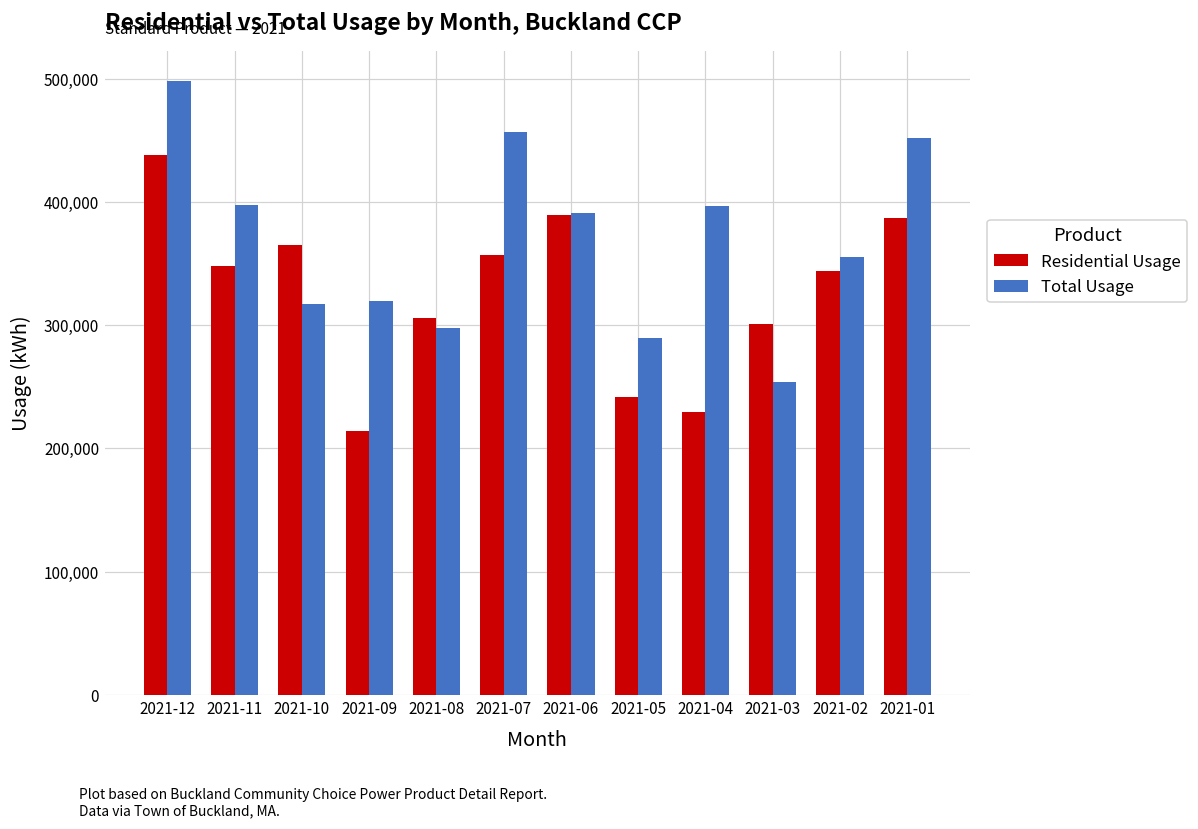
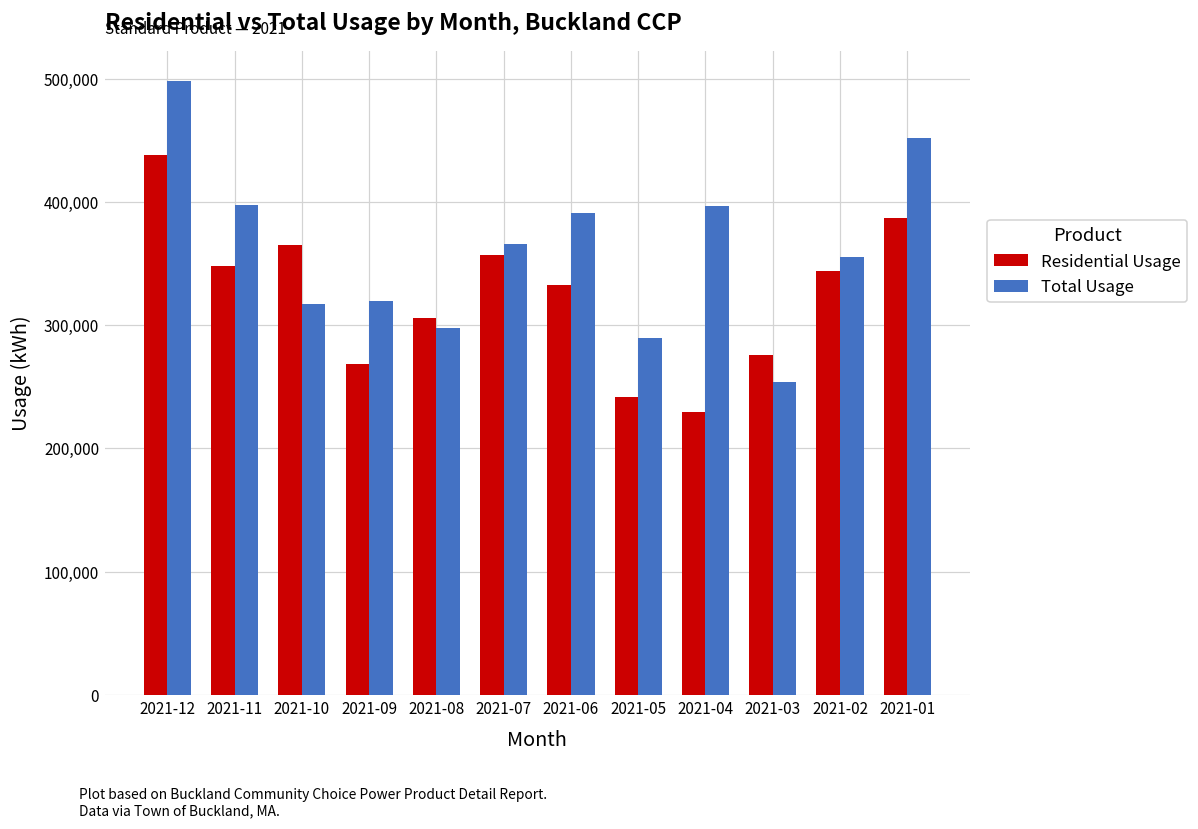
  {
    "Residential Usage": {
      "2021-12": "438,000",
      "2021-11": "348,000",
      "2021-10": "365,000",
-     "2021-09": "214,000",
+     "2021-09": "268,000",
      "2021-08": "306,000",
      "2021-07": "357,000",
-     "2021-06": "390,000",
+     "2021-06": "333,000",
      "2021-05": "242,000",
      "2021-04": "230,000",
-     "2021-03": "301,000",
+     "2021-03": "276,000",
      "2021-02": "344,000",
      "2021-01": "387,000"
    },
    "Total Usage": {
      "2021-12": "498,000",
      "2021-11": "398,000",
      "2021-10": "317,000",
      "2021-09": "320,000",
      "2021-08": "297,000",
-     "2021-07": "457,000",
+     "2021-07": "366,000",
      "2021-06": "391,000",
      "2021-05": "289,000",
      "2021-04": "397,000",
      "2021-03": "254,000",
      "2021-02": "356,000",
      "2021-01": "452,000"
    }
  }
